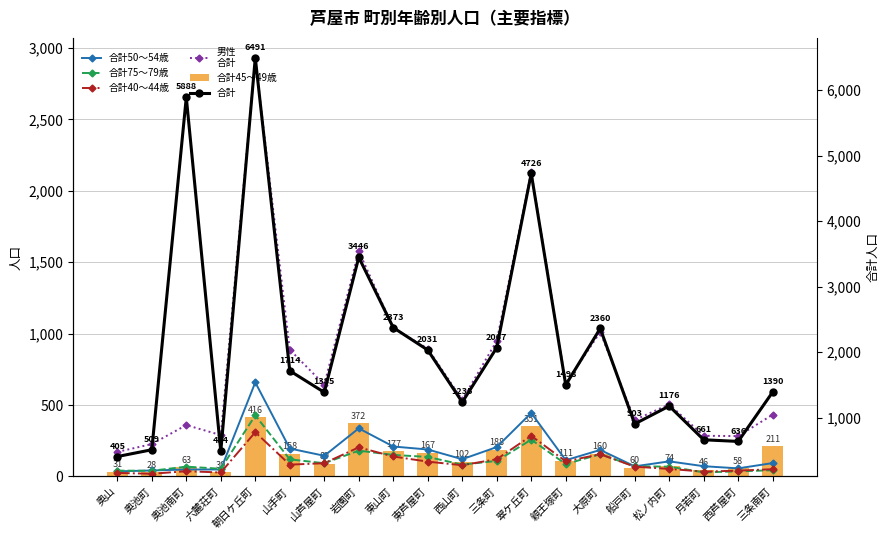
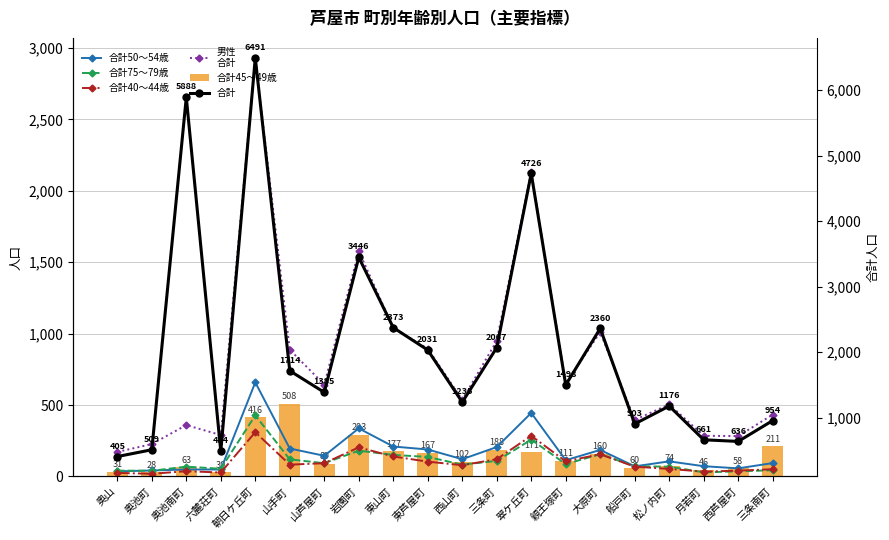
  {
    "合計45～49歳": {
-     "山手町": 158,
-     "岩園町": 372,
-     "翠ケ丘町": 351,
+     "山手町": 508,
+     "岩園町": 293,
+     "翠ケ丘町": 171,
      "親王塚町": 111,
      "西芦屋町": 58,
      "三条南町": 211
    },
    "合計": {
      "奥池南町": 5888,
      "朝日ケ丘町": 6491,
      "山手町": 1714,
      "東山町": 2373,
      "東芦屋町": 2031,
      "西山町": 1235,
      "翠ケ丘町": 4726,
      "親王塚町": 1498,
      "大原町": 2360,
      "松ノ内町": 1176,
-     "三条南町": 1390
+     "三条南町": 954
    }
  }
